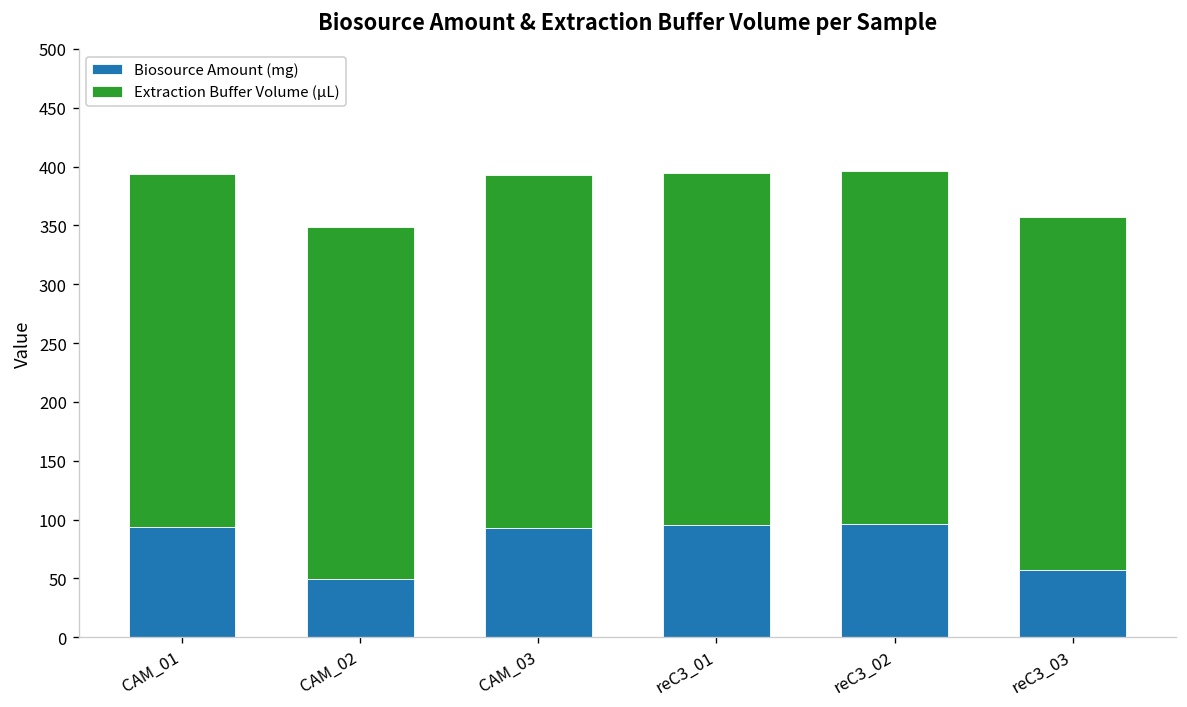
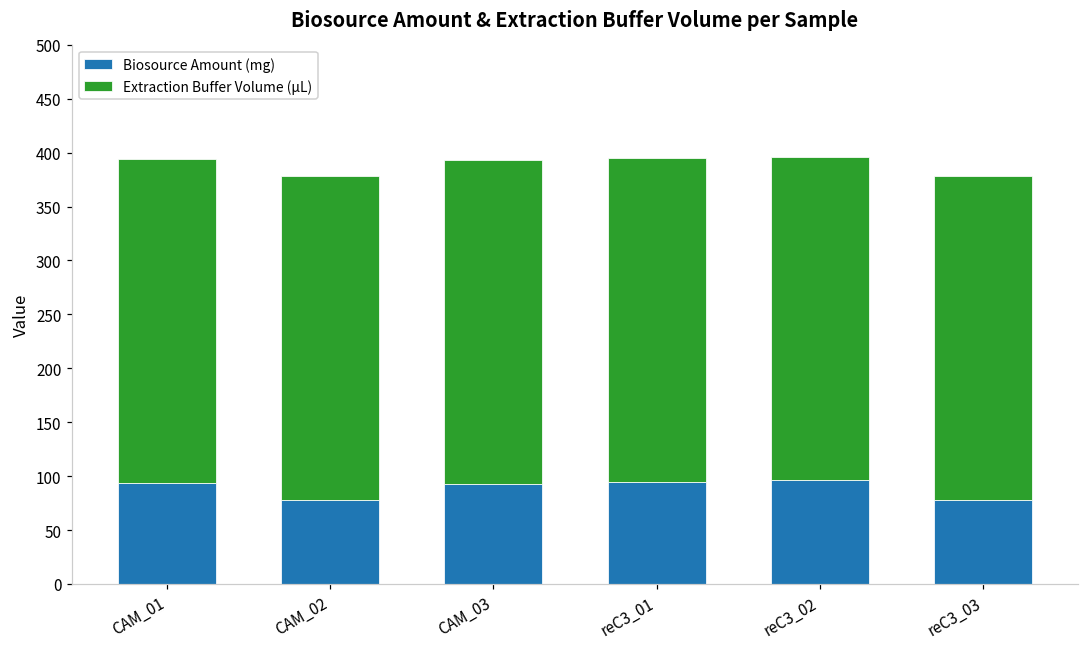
  {
    "Biosource Amount (mg)": {
      "CAM_01": 90,
-     "CAM_02": 50,
+     "CAM_02": 80,
      "CAM_03": 90,
      "reC3_01": 100,
      "reC3_02": 100,
-     "reC3_03": 60
+     "reC3_03": 80
    },
    "Extraction Buffer Volume (µL)": {
      "CAM_01": 300,
      "CAM_02": 300,
      "CAM_03": 300,
      "reC3_01": 300,
      "reC3_02": 300,
      "reC3_03": 300
    }
  }
